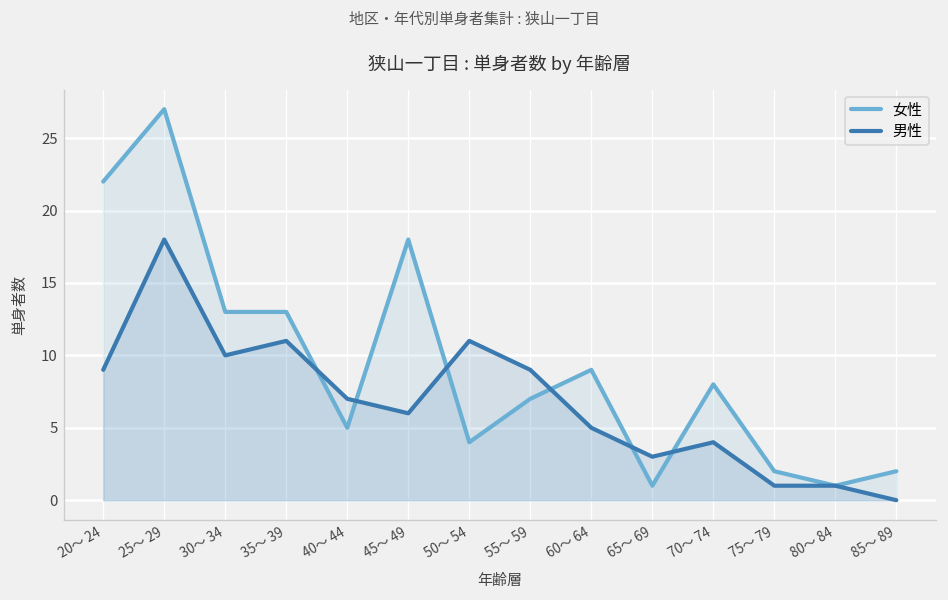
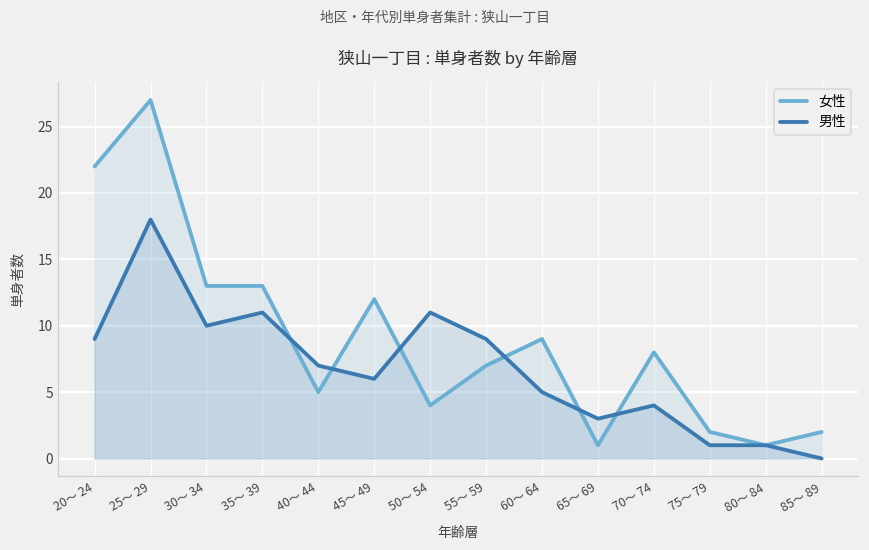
  {
    "女性": {
      "20～ 24": 22,
      "25～ 29": 27,
      "30～ 34": 13,
      "35～ 39": 13,
      "40～ 44": 5,
-     "45～ 49": 18,
+     "45～ 49": 12,
      "50～ 54": 4,
      "55～ 59": 7,
      "60～ 64": 9,
      "65～ 69": 1,
      "70～ 74": 8,
      "75～ 79": 2,
      "85～ 89": 2
    },
    "男性": {
      "20～ 24": 9,
      "25～ 29": 18,
      "30～ 34": 10,
      "35～ 39": 11,
      "40～ 44": 7,
      "45～ 49": 6,
      "50～ 54": 11,
      "55～ 59": 9,
      "60～ 64": 5,
      "65～ 69": 3,
      "70～ 74": 4,
      "75～ 79": 1,
      "85～ 89": 0
    }
  }
